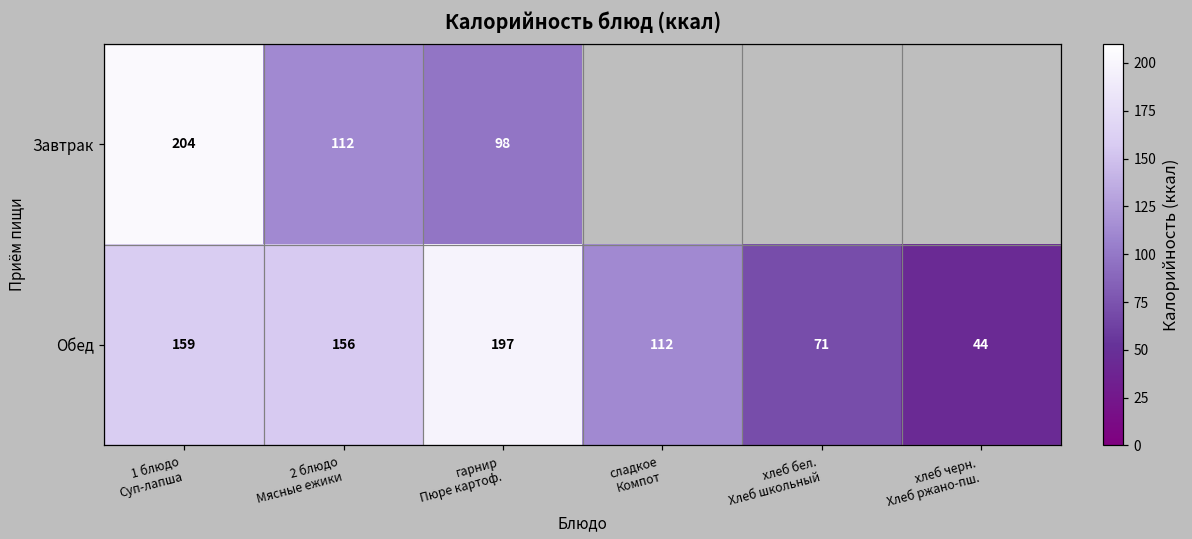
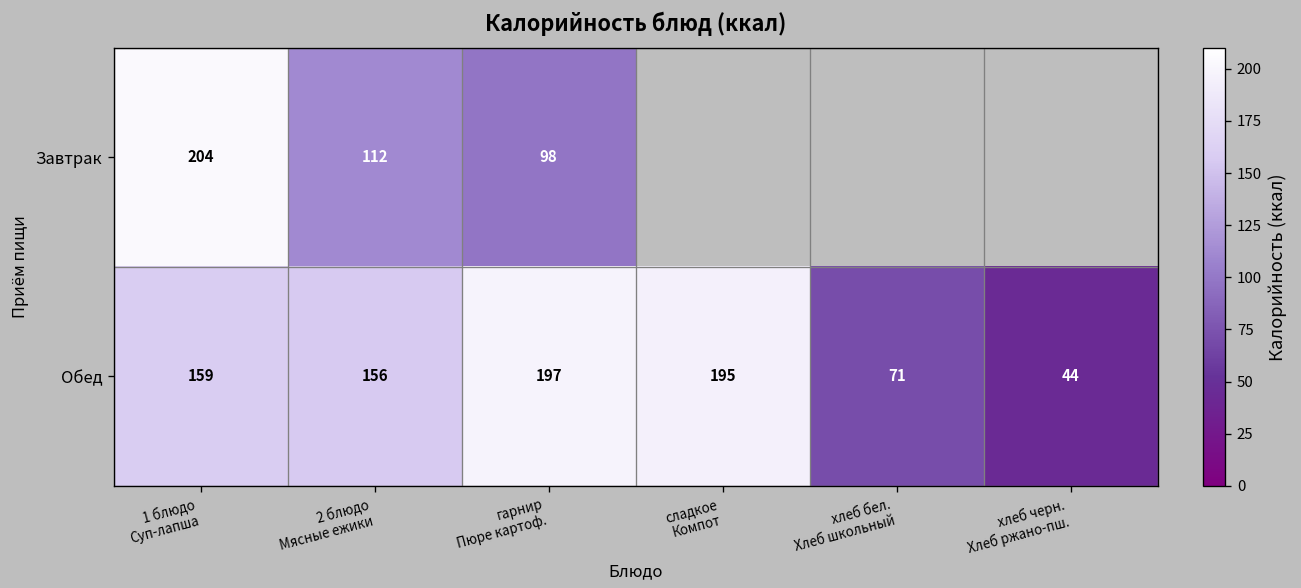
  {
    "Завтрак": {
      "1 блюдо Суп-лапша": 204,
      "2 блюдо Мясные ежики": 112,
      "гарнир Пюре картоф.": 98
    },
    "Обед": {
      "1 блюдо Суп-лапша": 159,
      "2 блюдо Мясные ежики": 156,
      "гарнир Пюре картоф.": 197,
-     "сладкое Компот": 112,
+     "сладкое Компот": 195,
      "хлеб бел. Хлеб школьный": 71,
      "хлеб черн. Хлеб ржано-пш.": 44
    }
  }
